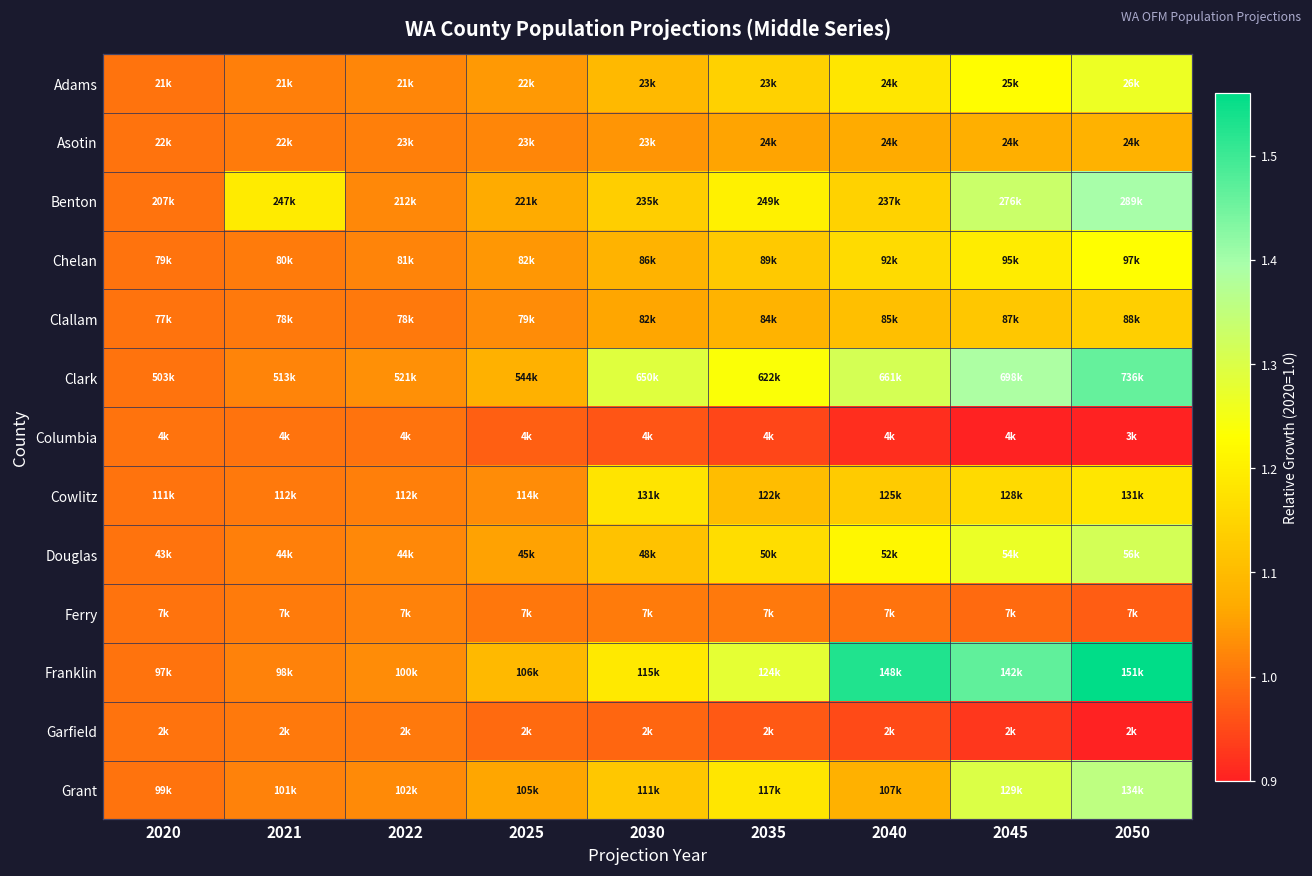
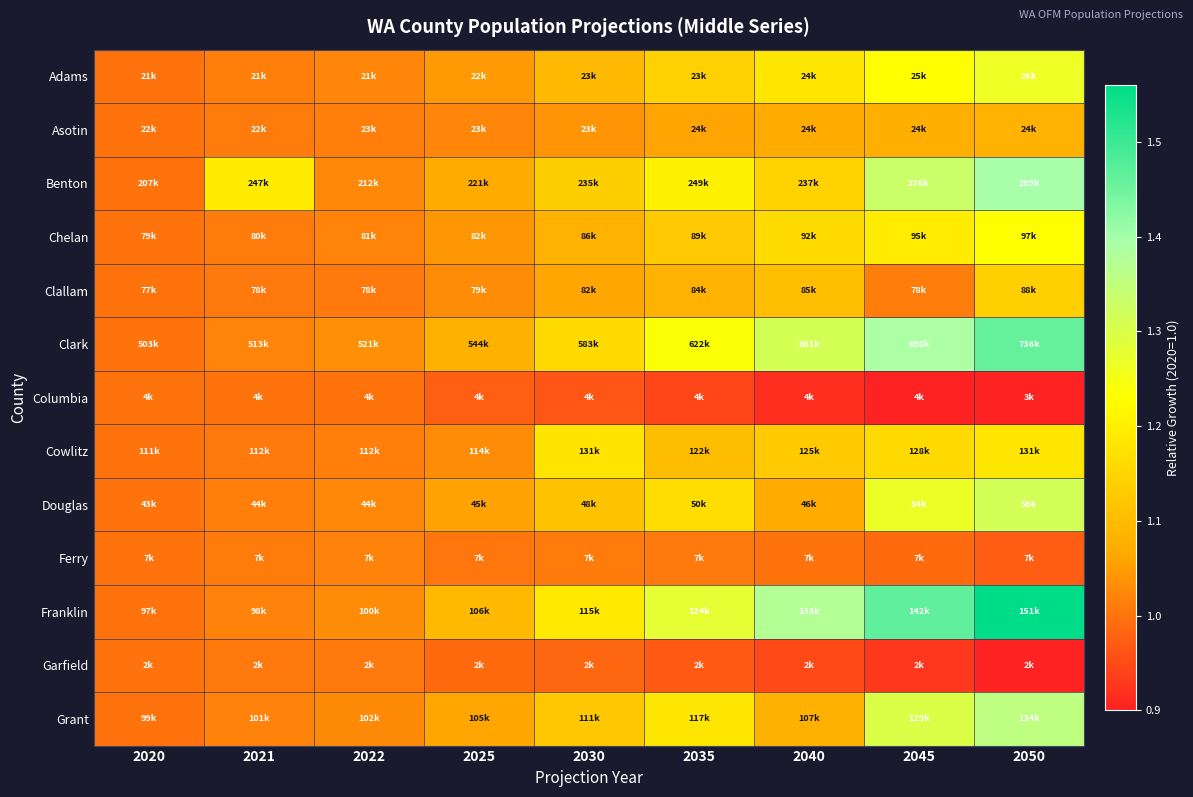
  {
    "Adams": {
      "2020": "21k",
      "2021": "21k",
      "2022": "21k",
      "2025": "22k",
      "2030": "23k",
      "2035": "23k",
      "2040": "24k",
      "2045": "25k",
      "2050": "26k"
    },
    "Asotin": {
      "2020": "22k",
      "2021": "22k",
      "2022": "23k",
      "2025": "23k",
      "2030": "23k",
      "2035": "24k",
      "2040": "24k",
      "2045": "24k",
      "2050": "24k"
    },
    "Benton": {
      "2020": "207k",
      "2021": "247k",
      "2022": "212k",
      "2025": "221k",
      "2030": "235k",
      "2035": "249k",
      "2040": "237k",
      "2045": "276k",
      "2050": "289k"
    },
    "Chelan": {
      "2020": "79k",
      "2021": "80k",
      "2022": "81k",
      "2025": "82k",
      "2030": "86k",
      "2035": "89k",
      "2040": "92k",
      "2045": "95k",
      "2050": "97k"
    },
    "Clallam": {
      "2020": "77k",
      "2021": "78k",
      "2022": "78k",
      "2025": "79k",
      "2030": "82k",
      "2035": "84k",
      "2040": "85k",
-     "2045": "87k",
+     "2045": "78k",
      "2050": "88k"
    },
    "Clark": {
      "2020": "503k",
      "2021": "513k",
      "2022": "521k",
      "2025": "544k",
-     "2030": "650k",
+     "2030": "583k",
      "2035": "622k",
      "2040": "661k",
      "2045": "698k",
      "2050": "736k"
    },
    "Columbia": {
      "2020": "4k",
      "2021": "4k",
      "2022": "4k",
      "2025": "4k",
      "2030": "4k",
      "2035": "4k",
      "2040": "4k",
      "2045": "4k",
      "2050": "3k"
    },
    "Cowlitz": {
      "2020": "111k",
      "2021": "112k",
      "2022": "112k",
      "2025": "114k",
      "2030": "131k",
      "2035": "122k",
      "2040": "125k",
      "2045": "128k",
      "2050": "131k"
    },
    "Douglas": {
      "2020": "43k",
      "2021": "44k",
      "2022": "44k",
      "2025": "45k",
      "2030": "48k",
      "2035": "50k",
-     "2040": "52k",
+     "2040": "46k",
      "2045": "54k",
      "2050": "56k"
    },
    "Ferry": {
      "2020": "7k",
      "2021": "7k",
      "2022": "7k",
      "2025": "7k",
      "2030": "7k",
      "2035": "7k",
      "2040": "7k",
      "2045": "7k",
      "2050": "7k"
    },
    "Franklin": {
      "2020": "97k",
      "2021": "98k",
      "2022": "100k",
      "2025": "106k",
      "2030": "115k",
      "2035": "124k",
-     "2040": "148k",
+     "2040": "133k",
      "2045": "142k",
      "2050": "151k"
    },
    "Garfield": {
      "2020": "2k",
      "2021": "2k",
      "2022": "2k",
      "2025": "2k",
      "2030": "2k",
      "2035": "2k",
      "2040": "2k",
      "2045": "2k",
      "2050": "2k"
    },
    "Grant": {
      "2020": "99k",
      "2021": "101k",
      "2022": "102k",
      "2025": "105k",
      "2030": "111k",
      "2035": "117k",
      "2040": "107k",
      "2045": "129k",
      "2050": "134k"
    }
  }
